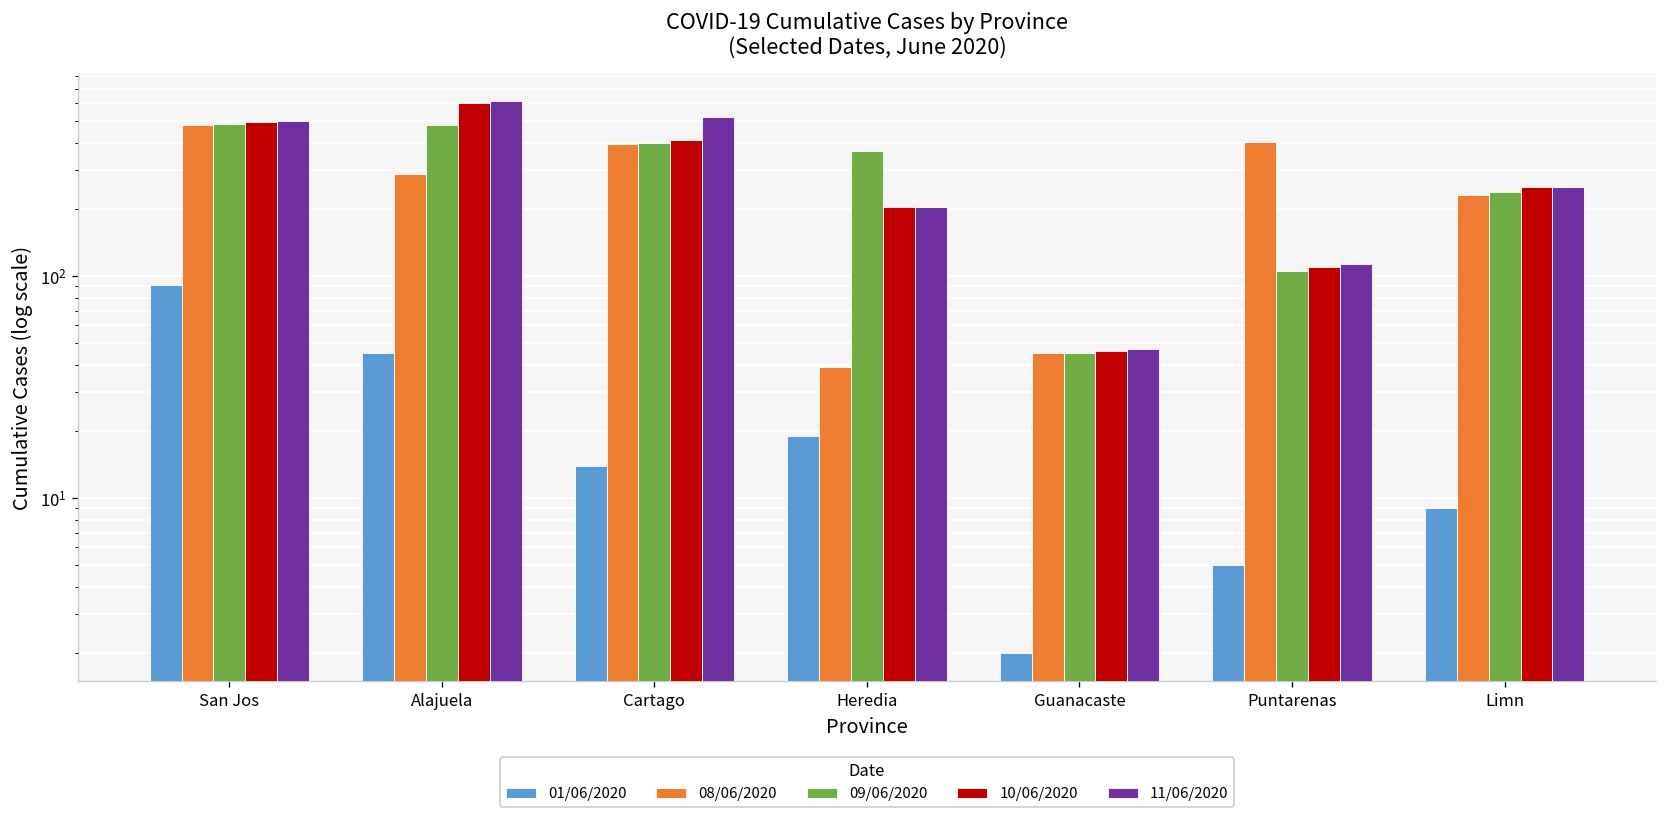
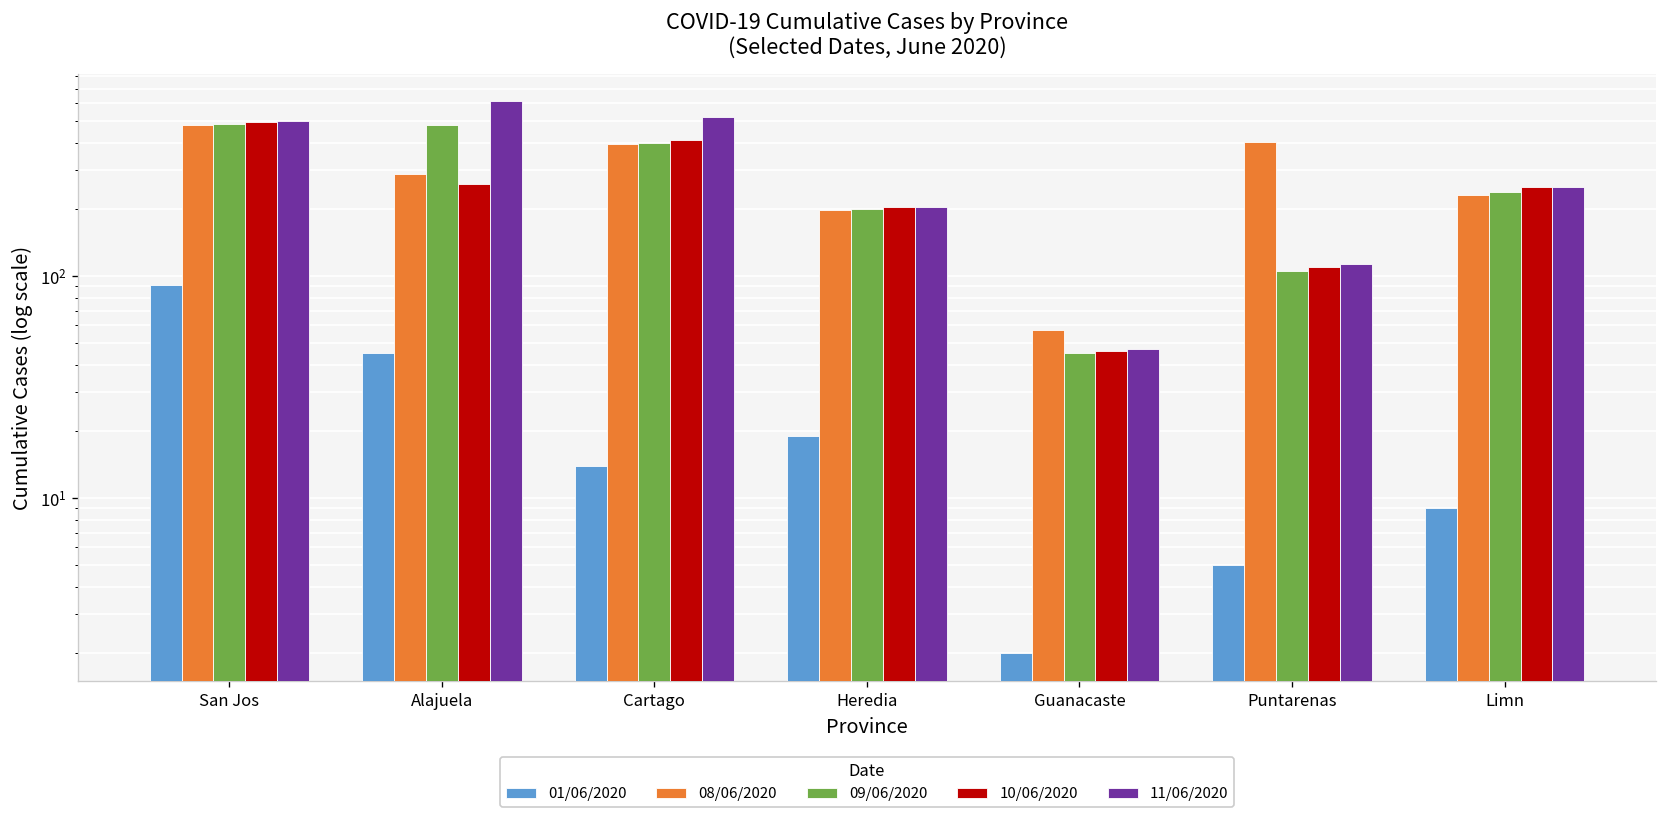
  {
    "01/06/2020": {
      "San Jos": 90,
      "Alajuela": 45,
      "Cartago": 14,
      "Heredia": 19,
      "Guanacaste": 2,
      "Puntarenas": 5,
      "Limn": 9
    },
    "08/06/2020": {
      "San Jos": 480,
      "Alajuela": 290,
      "Cartago": 400,
-     "Heredia": 39,
-     "Guanacaste": 45,
+     "Heredia": 200,
+     "Guanacaste": 57,
      "Puntarenas": 400,
      "Limn": 230
    },
    "09/06/2020": {
      "San Jos": 480,
      "Alajuela": 480,
      "Cartago": 400,
-     "Heredia": 370,
+     "Heredia": 200,
      "Guanacaste": 45,
      "Puntarenas": 110,
      "Limn": 240
    },
    "10/06/2020": {
      "San Jos": 500,
-     "Alajuela": 600,
+     "Alajuela": 260,
      "Cartago": 410,
      "Heredia": 210,
      "Guanacaste": 46,
      "Puntarenas": 110,
      "Limn": 250
    },
    "11/06/2020": {
      "San Jos": 500,
      "Alajuela": 610,
      "Cartago": 520,
      "Heredia": 210,
      "Guanacaste": 47,
      "Puntarenas": 110,
      "Limn": 250
    }
  }
